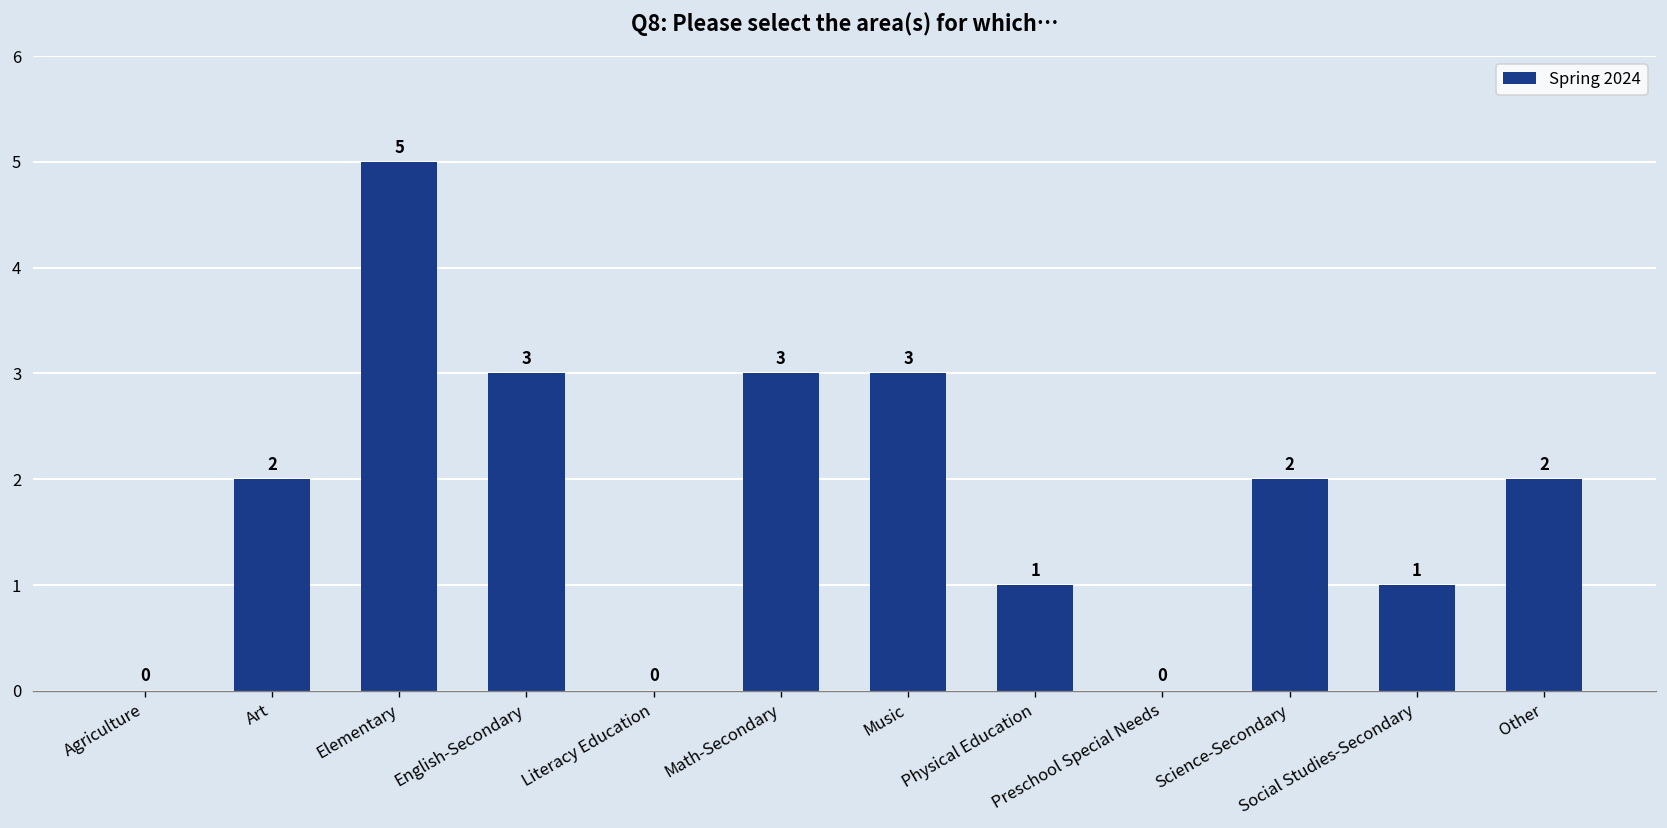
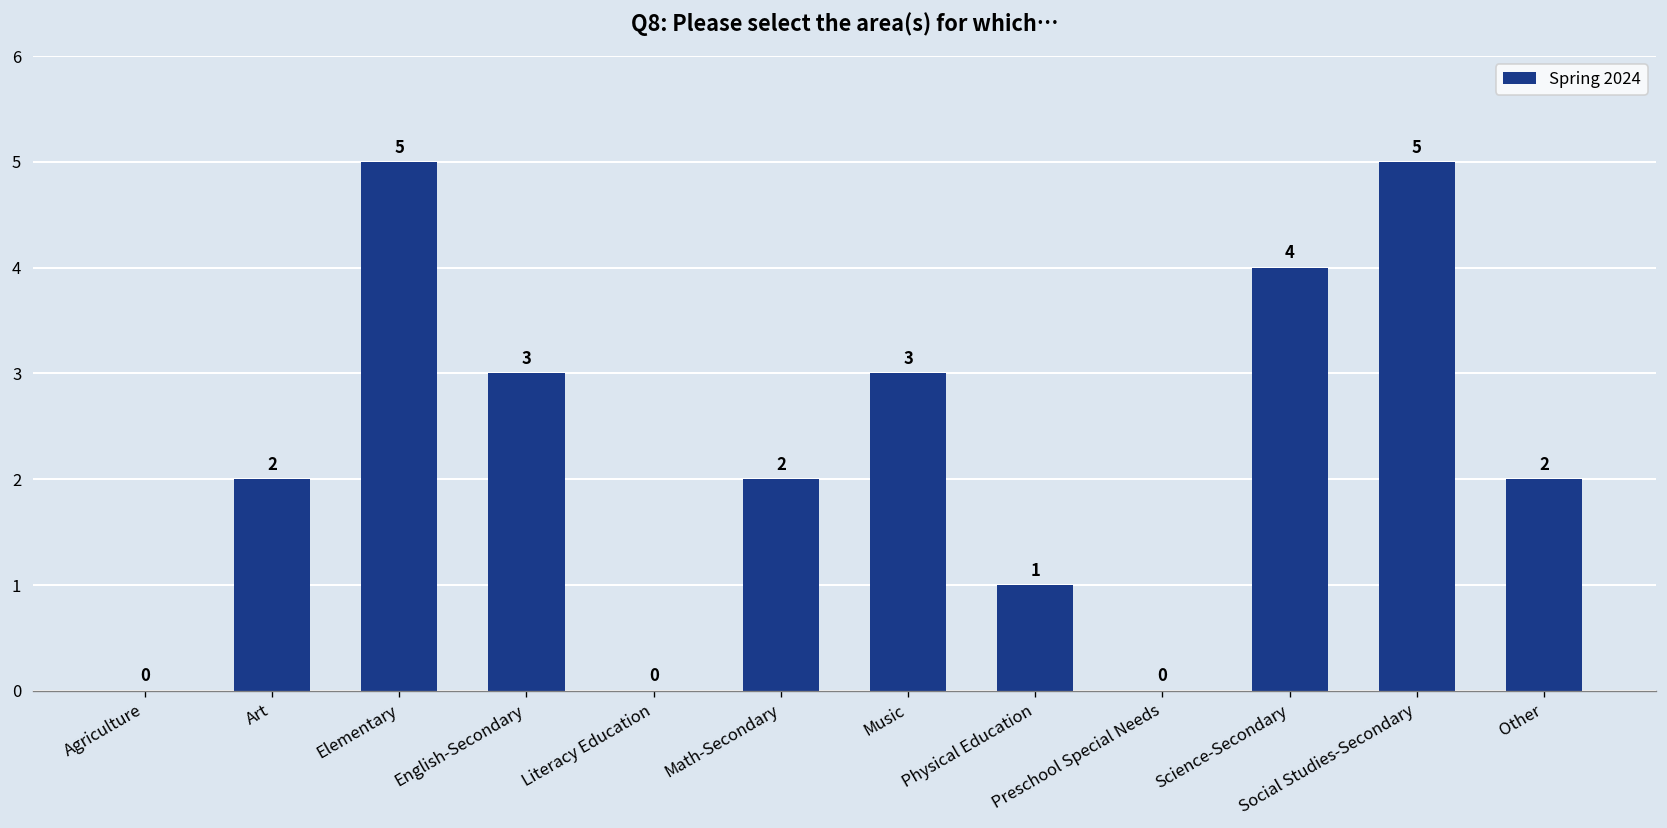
  {
    "Agriculture": 0,
    "Art": 2,
    "Elementary": 5,
    "English-Secondary": 3,
    "Literacy Education": 0,
-   "Math-Secondary": 3,
+   "Math-Secondary": 2,
    "Music": 3,
    "Physical Education": 1,
    "Preschool Special Needs": 0,
-   "Science-Secondary": 2,
-   "Social Studies-Secondary": 1,
+   "Science-Secondary": 4,
+   "Social Studies-Secondary": 5,
    "Other": 2
  }
